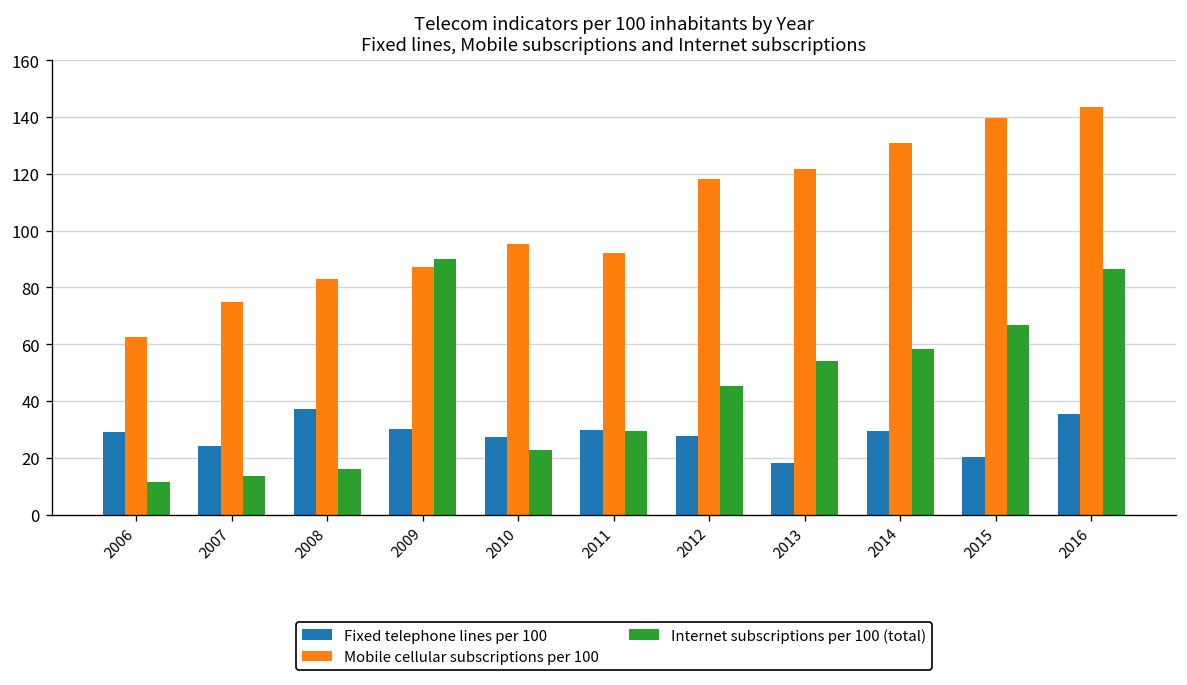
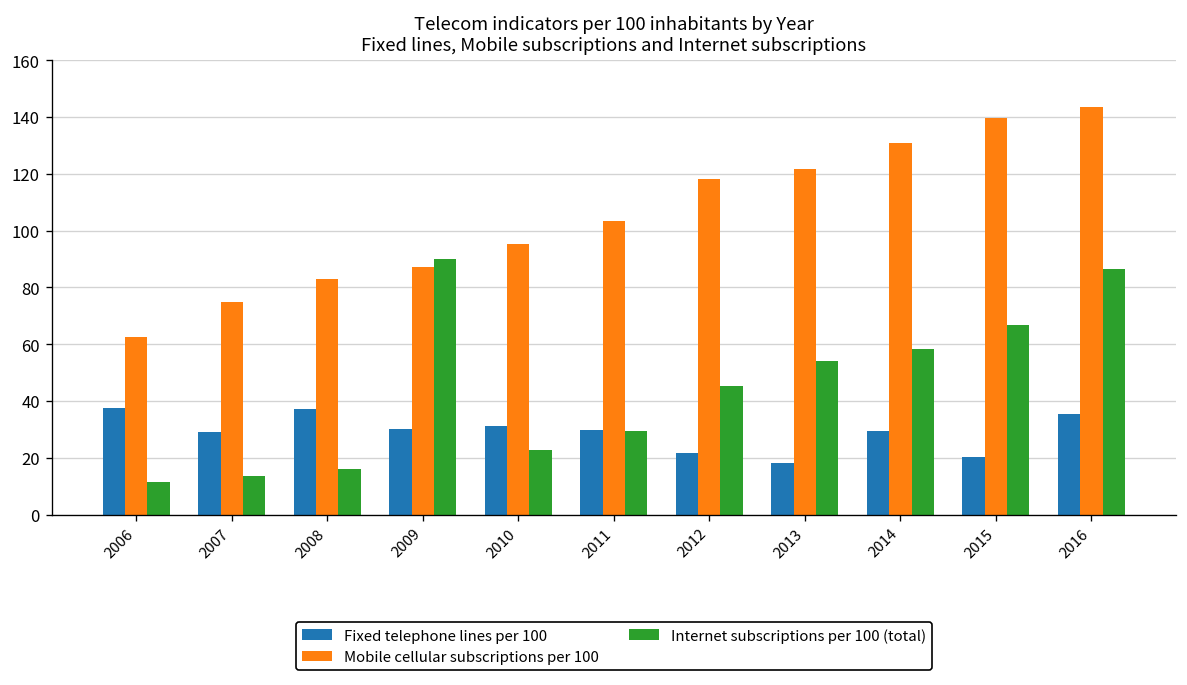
  {
    "Fixed telephone lines per 100": {
-     "2006": 29,
-     "2007": 24,
+     "2006": 37,
+     "2007": 29,
      "2008": 37,
      "2009": 30,
-     "2010": 27,
+     "2010": 31,
      "2011": 30,
-     "2012": 28,
+     "2012": 22,
      "2013": 18,
      "2014": 30,
      "2015": 20,
      "2016": 35
    },
    "Mobile cellular subscriptions per 100": {
      "2006": 63,
      "2007": 75,
      "2008": 83,
      "2009": 87,
      "2010": 95,
-     "2011": 92,
+     "2011": 103,
      "2012": 118,
      "2013": 122,
      "2014": 131,
      "2015": 140,
      "2016": 144
    },
    "Internet subscriptions per 100 (total)": {
      "2006": 12,
      "2007": 13,
      "2008": 16,
      "2009": 90,
      "2010": 23,
      "2011": 30,
      "2012": 45,
      "2013": 54,
      "2014": 58,
      "2015": 67,
      "2016": 86
    }
  }
